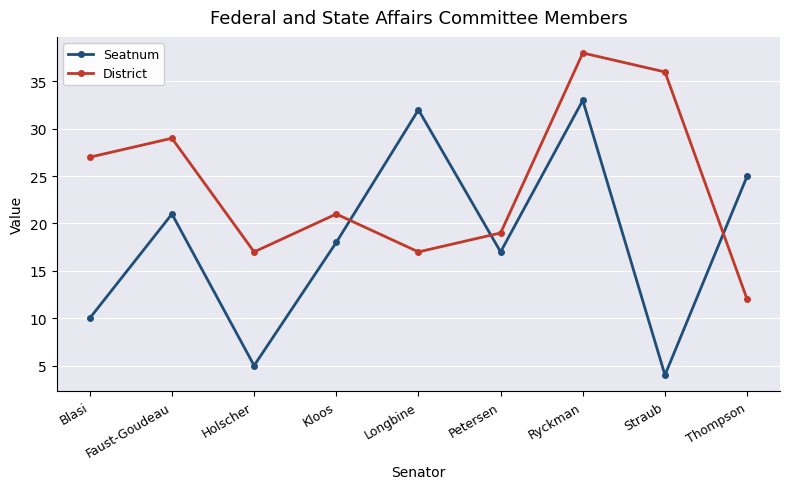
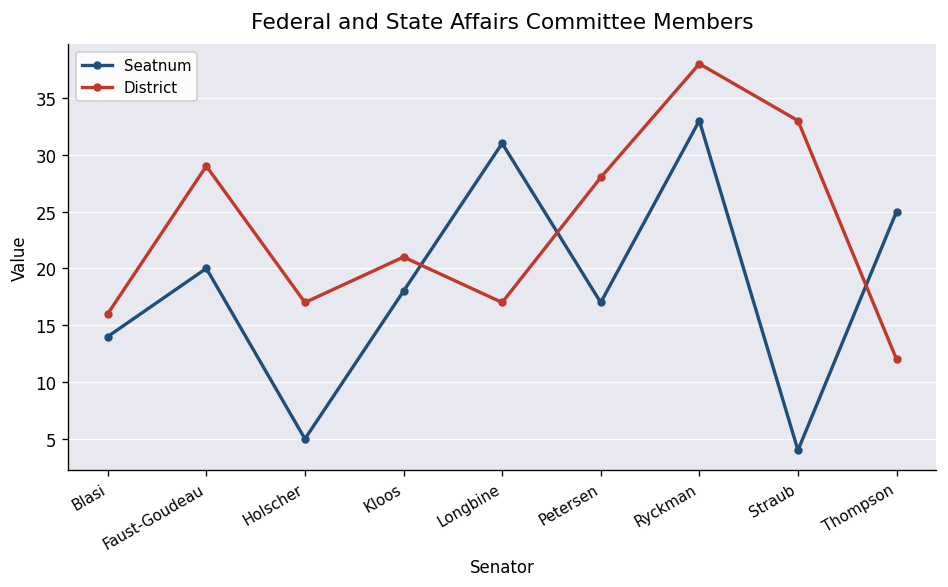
  {
    "Seatnum": {
-     "Blasi": 10,
-     "Faust-Goudeau": 21,
+     "Blasi": 14,
+     "Faust-Goudeau": 20,
      "Holscher": 5,
      "Kloos": 18,
-     "Longbine": 32,
+     "Longbine": 31,
      "Petersen": 17,
      "Ryckman": 33,
      "Straub": 4,
      "Thompson": 25
    },
    "District": {
-     "Blasi": 27,
+     "Blasi": 16,
      "Faust-Goudeau": 29,
      "Holscher": 17,
      "Kloos": 21,
      "Longbine": 17,
-     "Petersen": 19,
+     "Petersen": 28,
      "Ryckman": 38,
-     "Straub": 36,
+     "Straub": 33,
      "Thompson": 12
    }
  }
